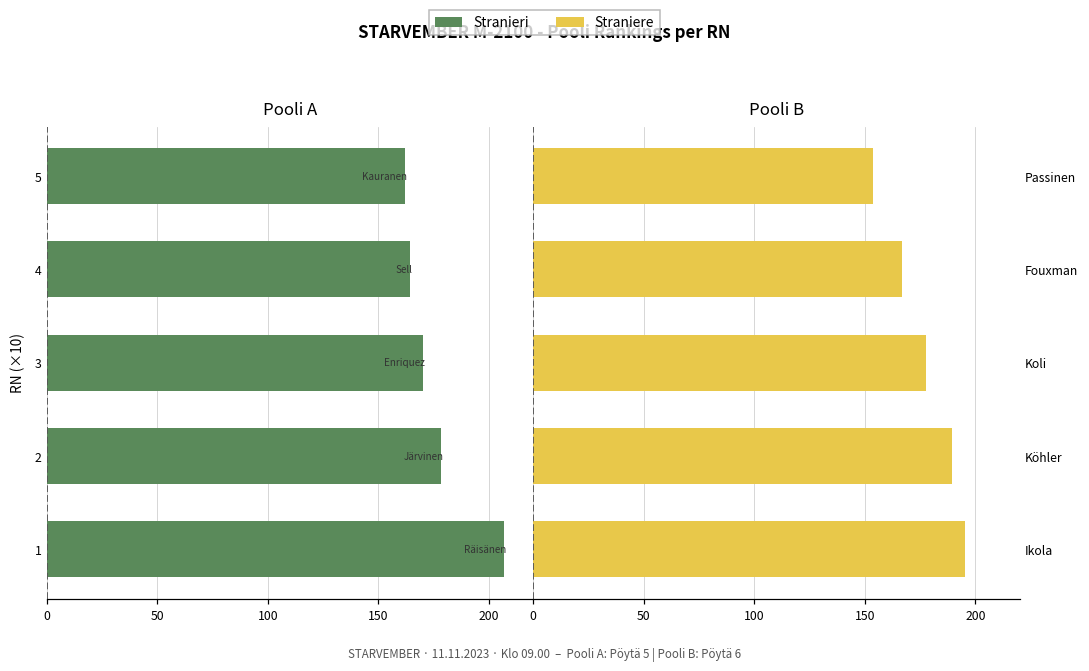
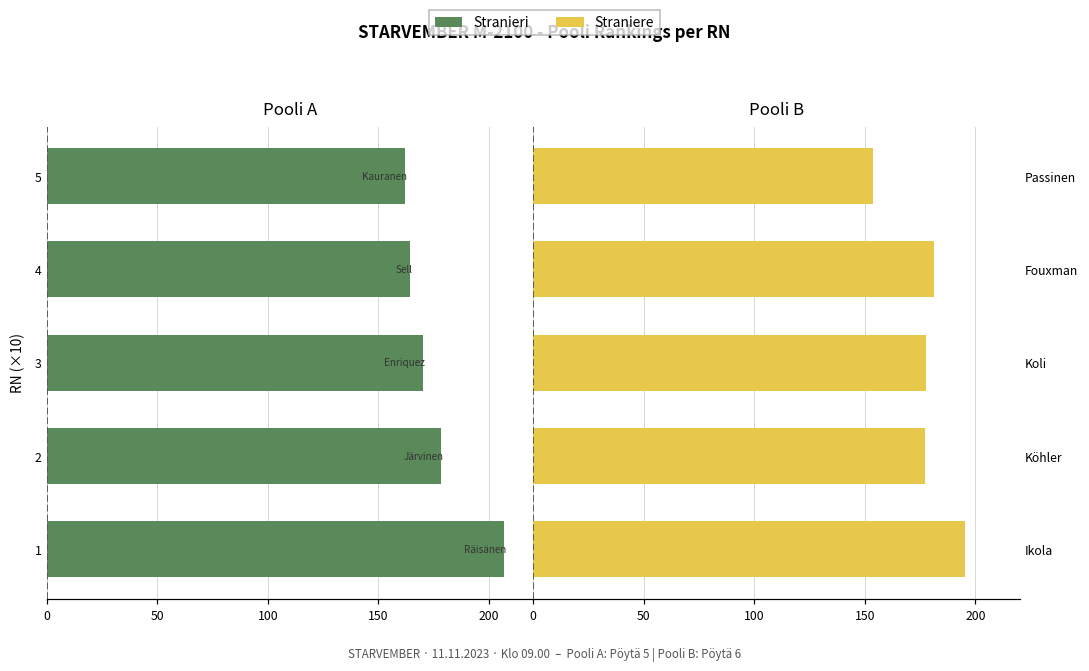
  {
    "Pooli B": {
      "Passinen": 154,
-     "Fouxman": 167,
+     "Fouxman": 181,
      "Koli": 178,
-     "Köhler": 189,
+     "Köhler": 177,
      "Ikola": 196
    }
  }
